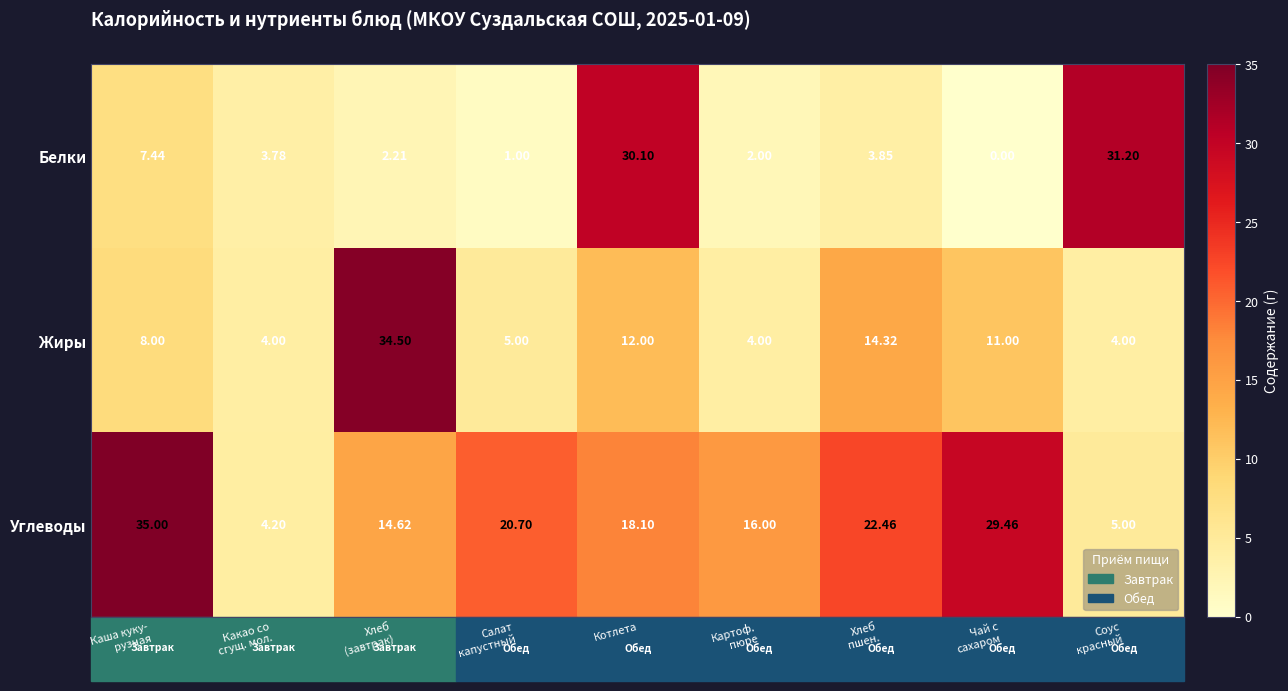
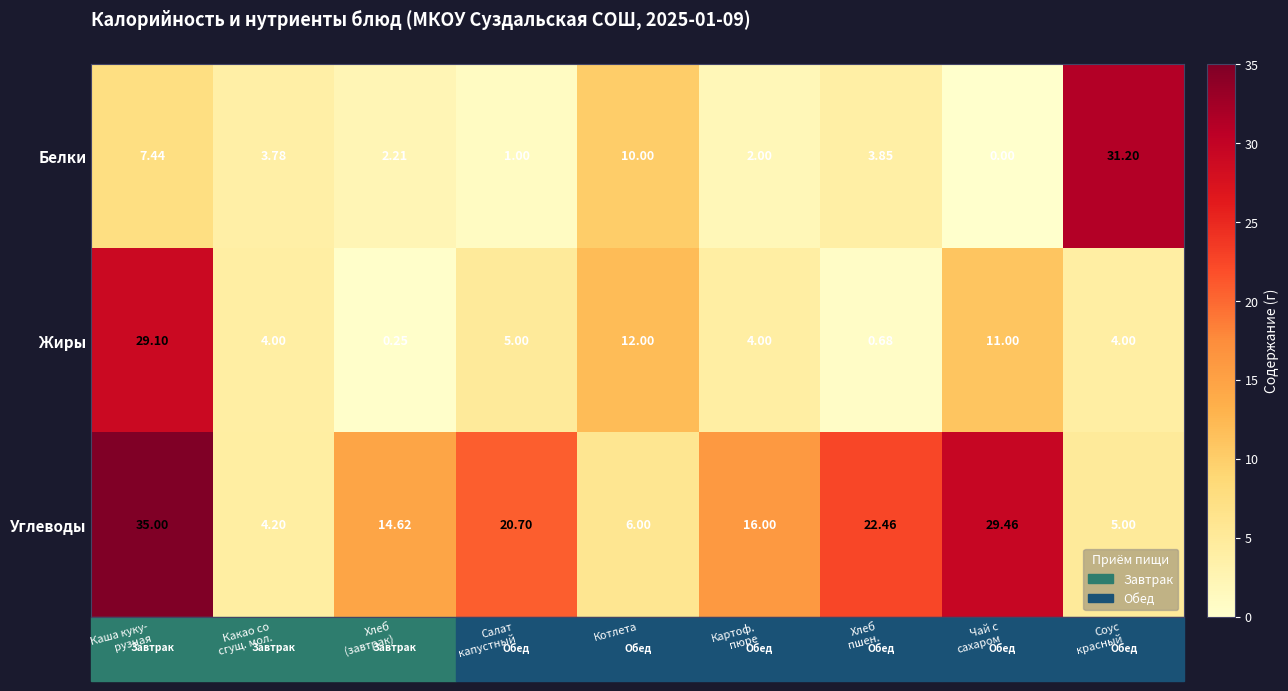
  {
    "Белки": {
      "Каша куку- рузная": 7.44,
      "Какао со сгущ. мол.": 3.78,
      "Хлеб (завтрак)": 2.21,
      "Салат капустный": 1.00,
-     "Котлета": 30.10,
+     "Котлета": 10.00,
      "Картоф. пюре": 2.00,
      "Хлеб пшен.": 3.85,
      "Чай с сахаром": 0.00,
      "Соус красный": 31.20
    },
    "Жиры": {
-     "Каша куку- рузная": 8.00,
+     "Каша куку- рузная": 29.10,
      "Какао со сгущ. мол.": 4.00,
-     "Хлеб (завтрак)": 34.50,
+     "Хлеб (завтрак)": 0.25,
      "Салат капустный": 5.00,
      "Котлета": 12.00,
      "Картоф. пюре": 4.00,
-     "Хлеб пшен.": 14.32,
+     "Хлеб пшен.": 0.68,
      "Чай с сахаром": 11.00,
      "Соус красный": 4.00
    },
    "Углеводы": {
      "Каша куку- рузная": 35.00,
      "Какао со сгущ. мол.": 4.20,
      "Хлеб (завтрак)": 14.62,
      "Салат капустный": 20.70,
-     "Котлета": 18.10,
+     "Котлета": 6.00,
      "Картоф. пюре": 16.00,
      "Хлеб пшен.": 22.46,
      "Чай с сахаром": 29.46,
      "Соус красный": 5.00
    }
  }
